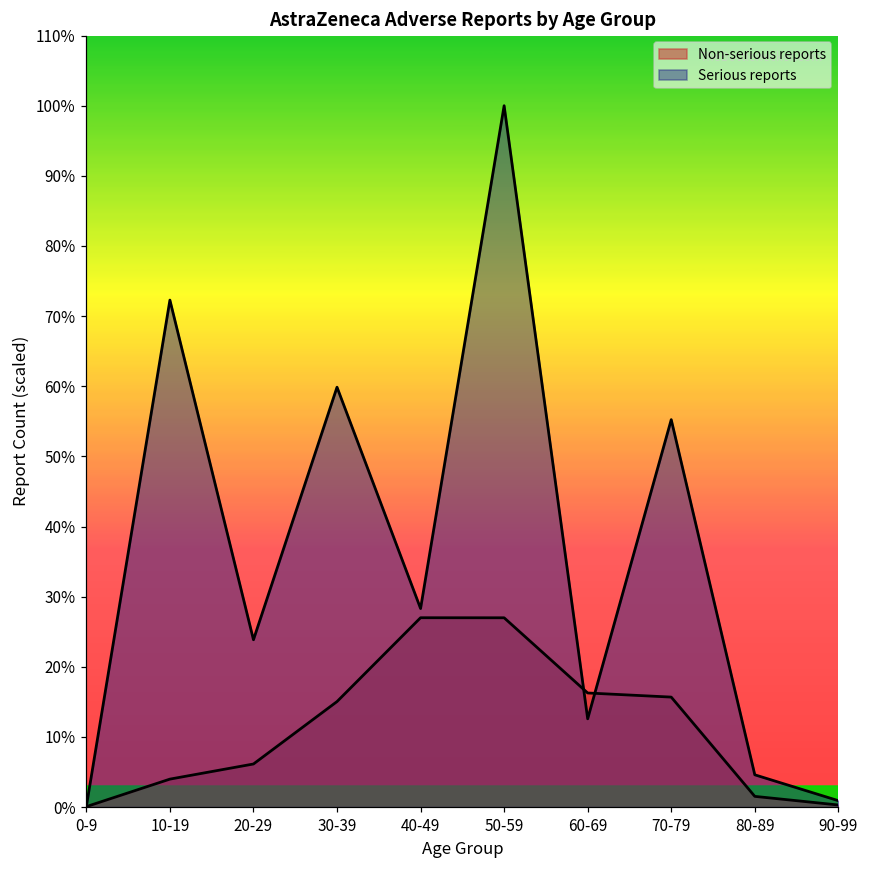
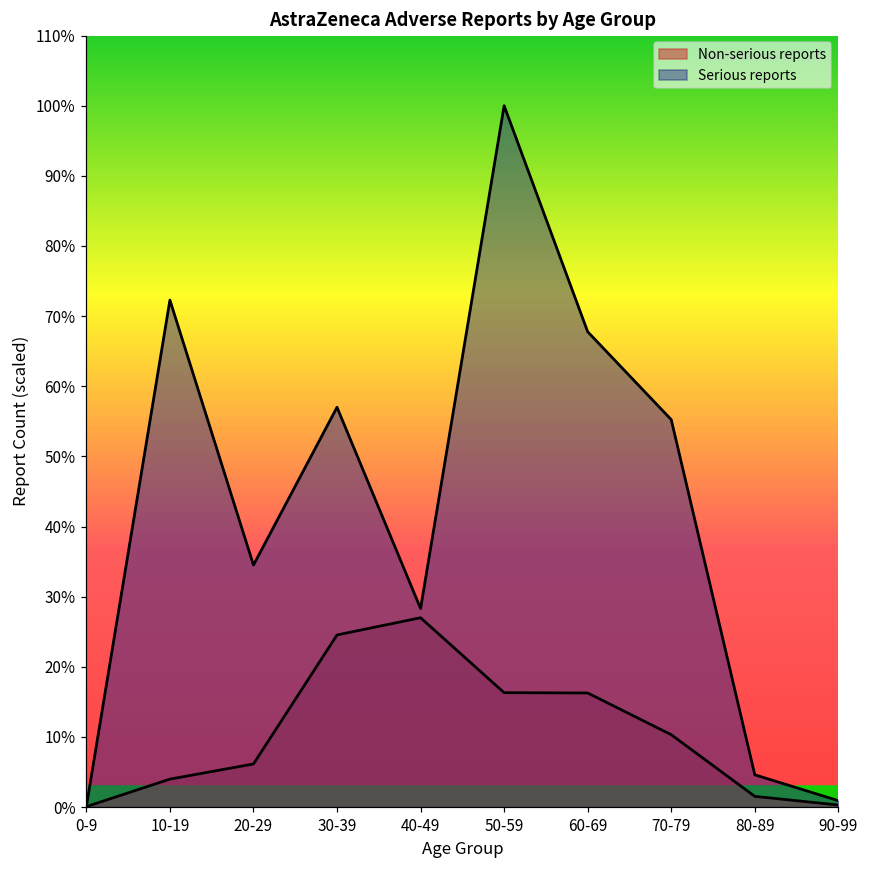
  {
    "Non-serious reports": {
      "10-19": "4%",
      "20-29": "6%",
-     "30-39": "15%",
+     "30-39": "25%",
      "40-49": "27%",
-     "50-59": "27%",
+     "50-59": "16%",
      "60-69": "16%",
-     "70-79": "16%"
+     "70-79": "10%"
    },
    "Serious reports": {
      "10-19": "72%",
-     "20-29": "24%",
-     "30-39": "60%",
+     "20-29": "35%",
+     "30-39": "57%",
      "40-49": "28%",
      "50-59": "100%",
-     "60-69": "13%",
+     "60-69": "68%",
      "70-79": "55%",
      "80-89": "5%"
    }
  }
